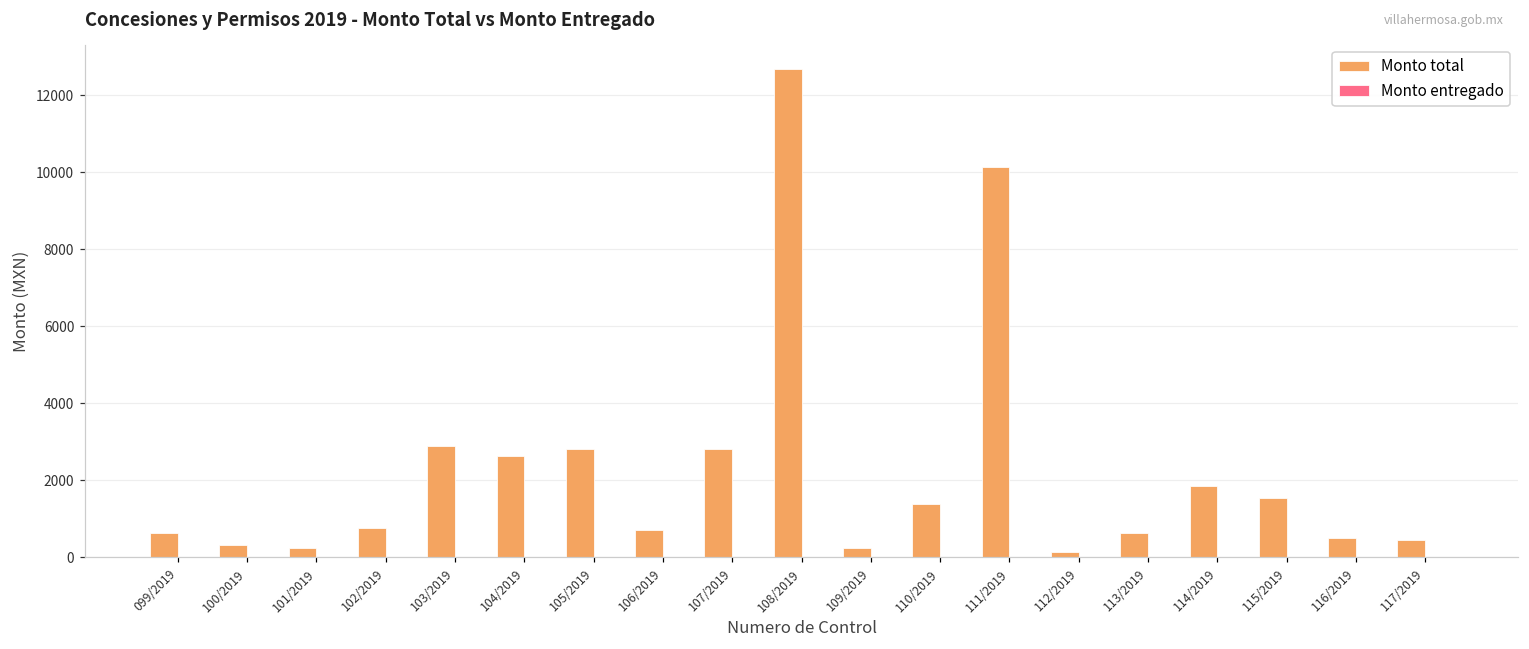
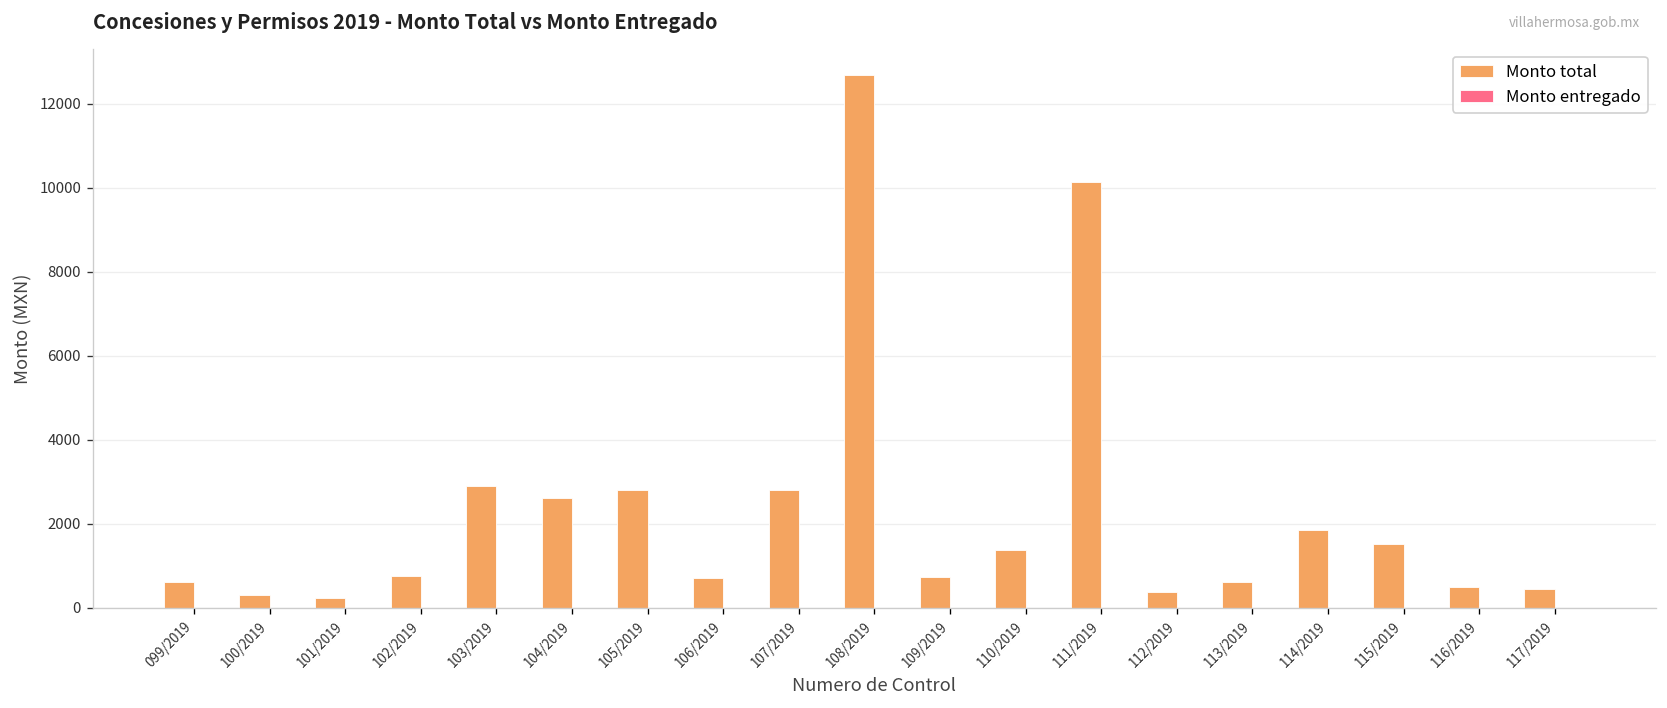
  {
    "Monto total": {
      "099/2019": 600,
      "100/2019": 300,
      "101/2019": 200,
      "102/2019": 800,
      "103/2019": 2900,
      "104/2019": 2600,
      "105/2019": 2800,
      "106/2019": 700,
      "107/2019": 2800,
      "108/2019": 12700,
-     "109/2019": 200,
+     "109/2019": 700,
      "110/2019": 1400,
      "111/2019": 10100,
-     "112/2019": 100,
+     "112/2019": 400,
      "113/2019": 600,
      "114/2019": 1900,
      "115/2019": 1500,
      "116/2019": 500,
      "117/2019": 400
    },
    "Monto entregado": {
      "099/2019": 0,
      "100/2019": 0,
      "101/2019": 0,
      "102/2019": 0,
      "103/2019": 0,
      "104/2019": 0,
      "105/2019": 0,
      "106/2019": 0,
      "107/2019": 0,
      "108/2019": 0,
      "109/2019": 0,
      "110/2019": 0,
      "111/2019": 0,
      "112/2019": 0,
      "113/2019": 0,
      "114/2019": 0,
      "115/2019": 0,
      "116/2019": 0,
      "117/2019": 0
    }
  }
